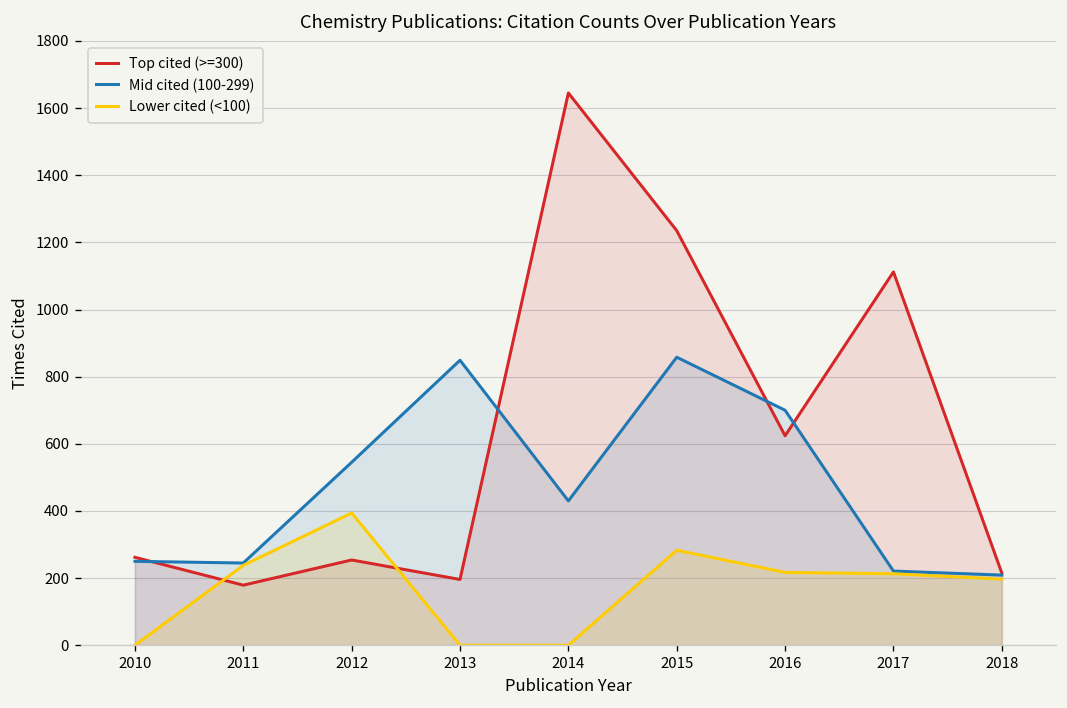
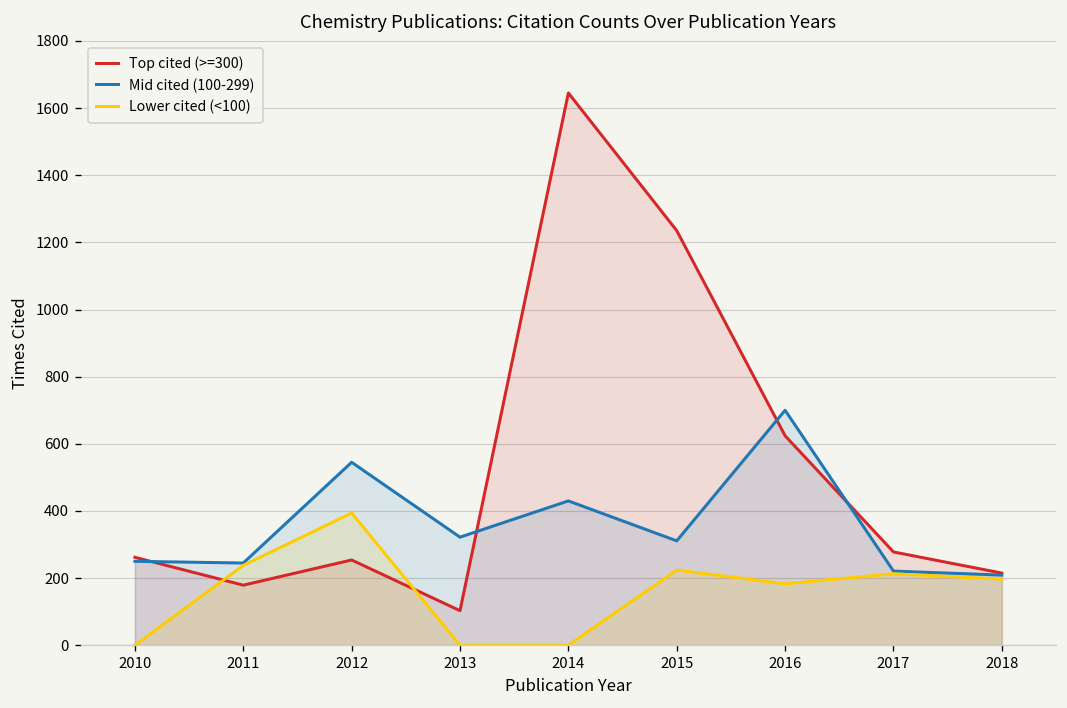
  {
    "Top cited (>=300)": {
      "2010": 260,
      "2011": 180,
      "2012": 250,
-     "2013": 200,
+     "2013": 100,
      "2014": 1650,
      "2015": 1240,
      "2016": 620,
-     "2017": 1110
+     "2017": 280
    },
    "Mid cited (100-299)": {
      "2010": 250,
      "2012": 550,
-     "2013": 850,
+     "2013": 320,
      "2014": 430,
-     "2015": 860,
+     "2015": 310,
      "2016": 700
    },
    "Lower cited (<100)": {
      "2010": 0,
      "2012": 390,
      "2013": 0,
      "2014": 0,
-     "2015": 280,
-     "2016": 220,
+     "2015": 220,
+     "2016": 180,
      "2018": 200
    }
  }
